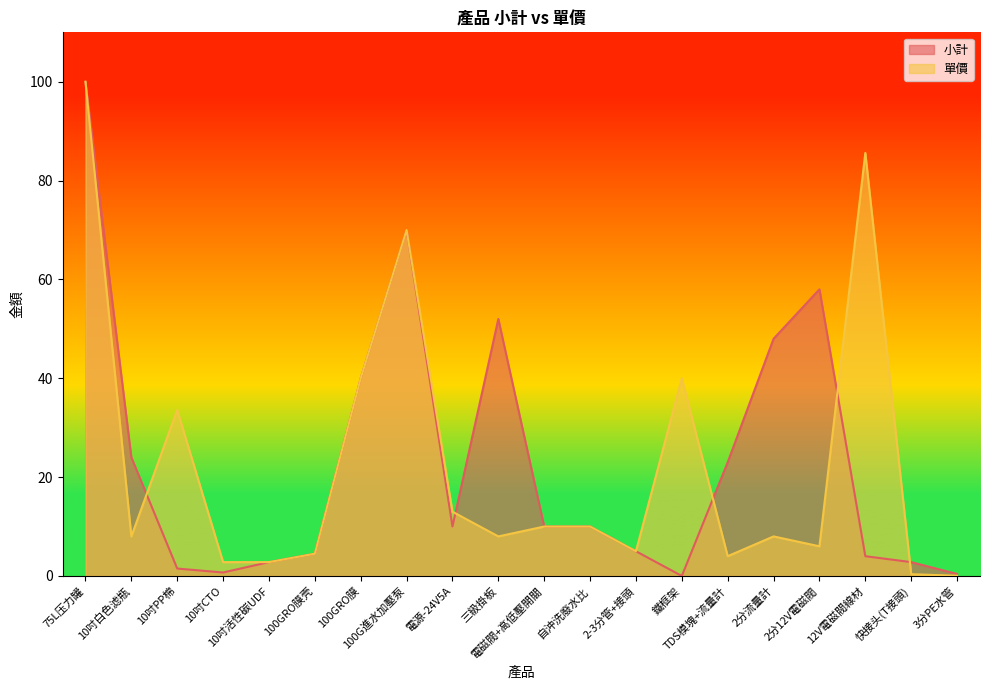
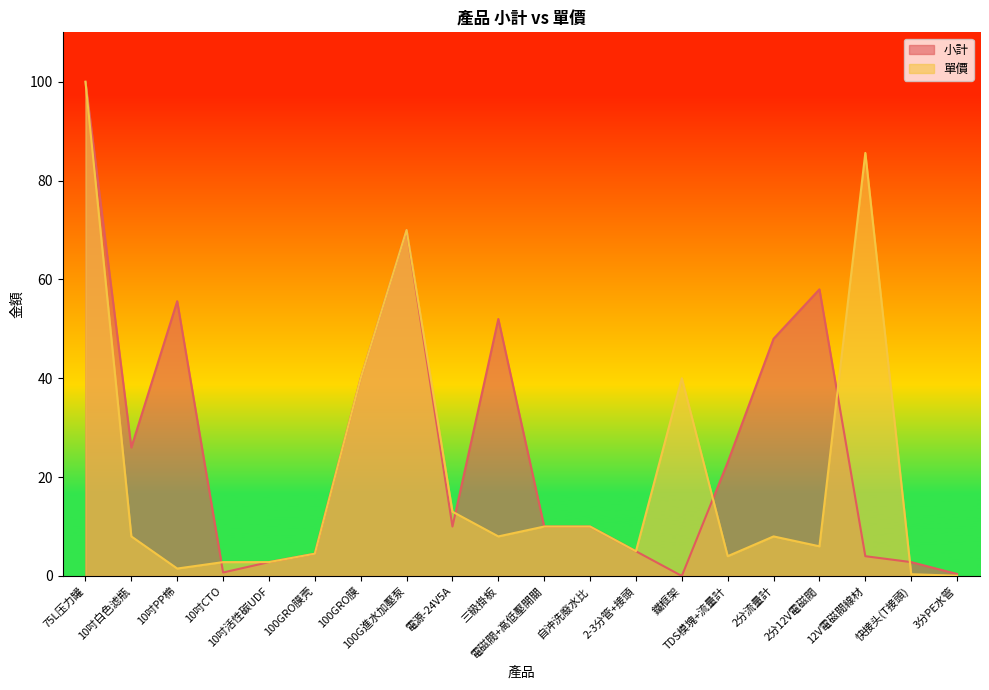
  {
    "小計": {
-     "10吋白色滤瓶": 24,
-     "10吋PP棉": 2,
+     "10吋白色滤瓶": 26,
+     "10吋PP棉": 56,
      "10吋CTO": 1,
      "電源-24V5A": 10,
      "三級掛板": 52,
      "鐵框架": 0,
      "TDS模塊+流量計": 23,
      "2分流量計": 48,
      "2分12V電磁閥": 58,
      "12V電磁閥線材": 4,
      "快接头(T接頭)": 3
    },
    "單價": {
      "10吋白色滤瓶": 8,
-     "10吋PP棉": 34,
+     "10吋PP棉": 2,
      "10吋CTO": 3,
      "電源-24V5A": 13,
      "三級掛板": 8,
      "鐵框架": 40,
      "TDS模塊+流量計": 4,
      "2分流量計": 8,
      "2分12V電磁閥": 6,
      "12V電磁閥線材": 86,
      "快接头(T接頭)": 0
    }
  }
